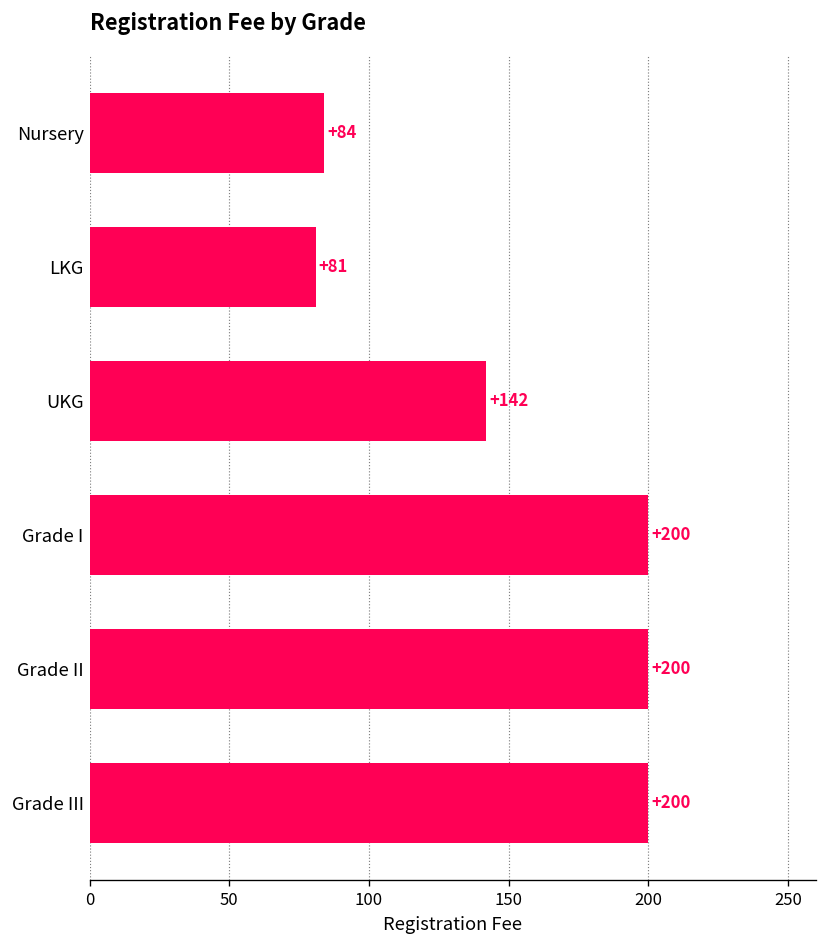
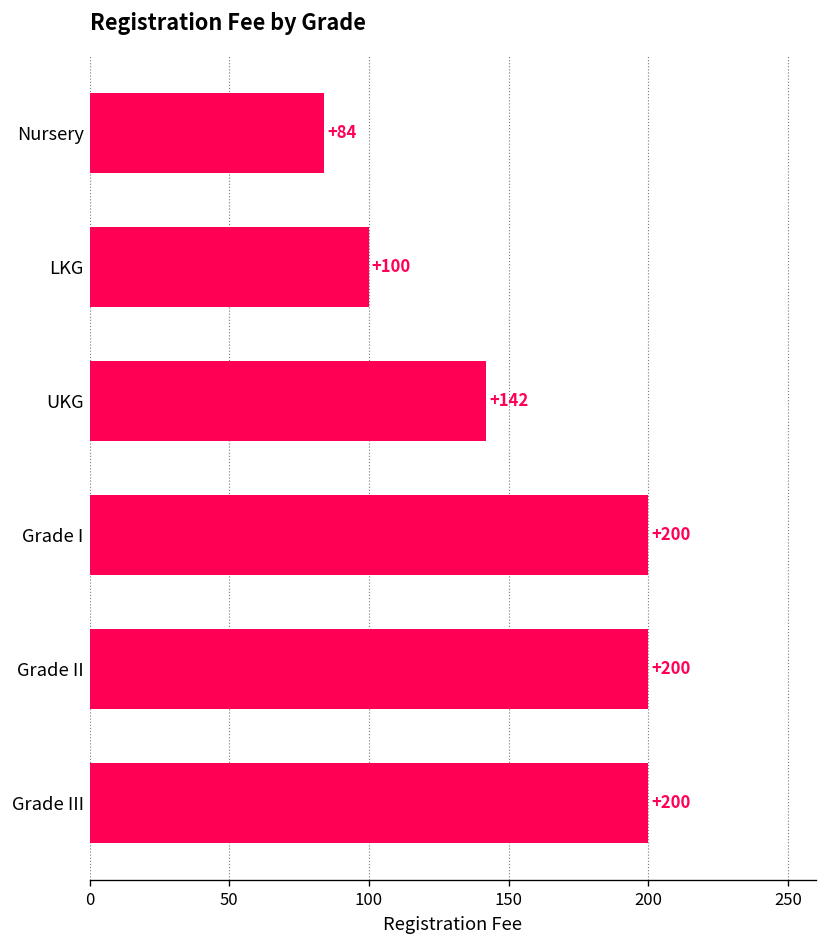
  {
    "Nursery": "+84",
-   "LKG": "+81",
+   "LKG": "+100",
    "UKG": "+142",
    "Grade I": "+200",
    "Grade II": "+200",
    "Grade III": "+200"
  }
